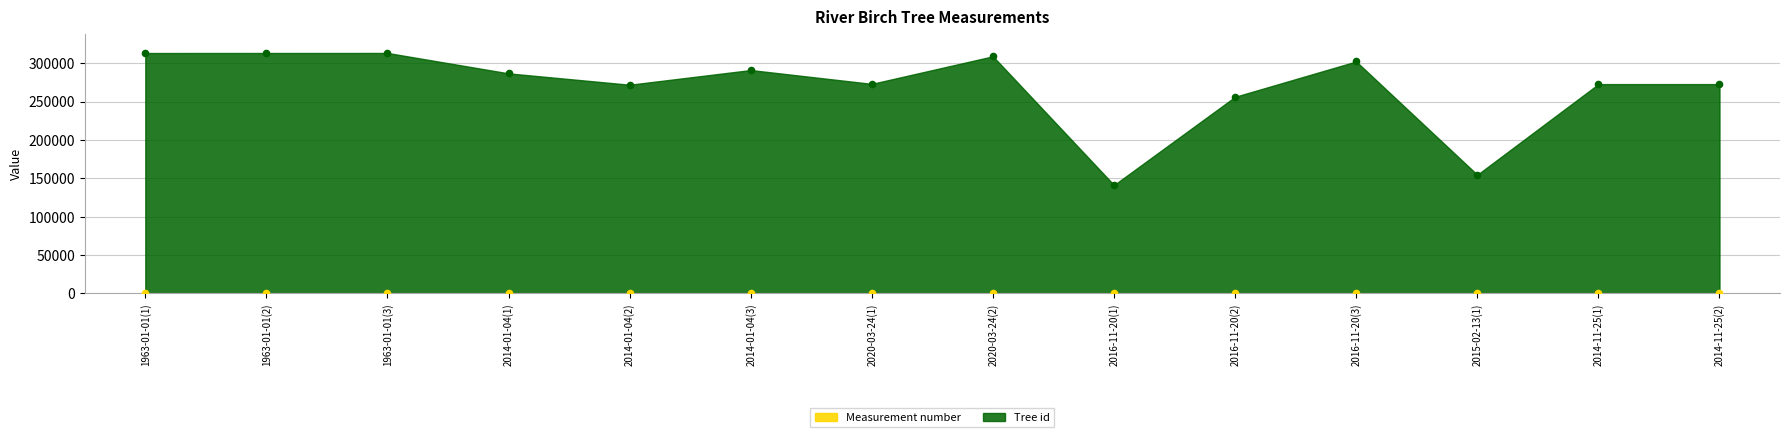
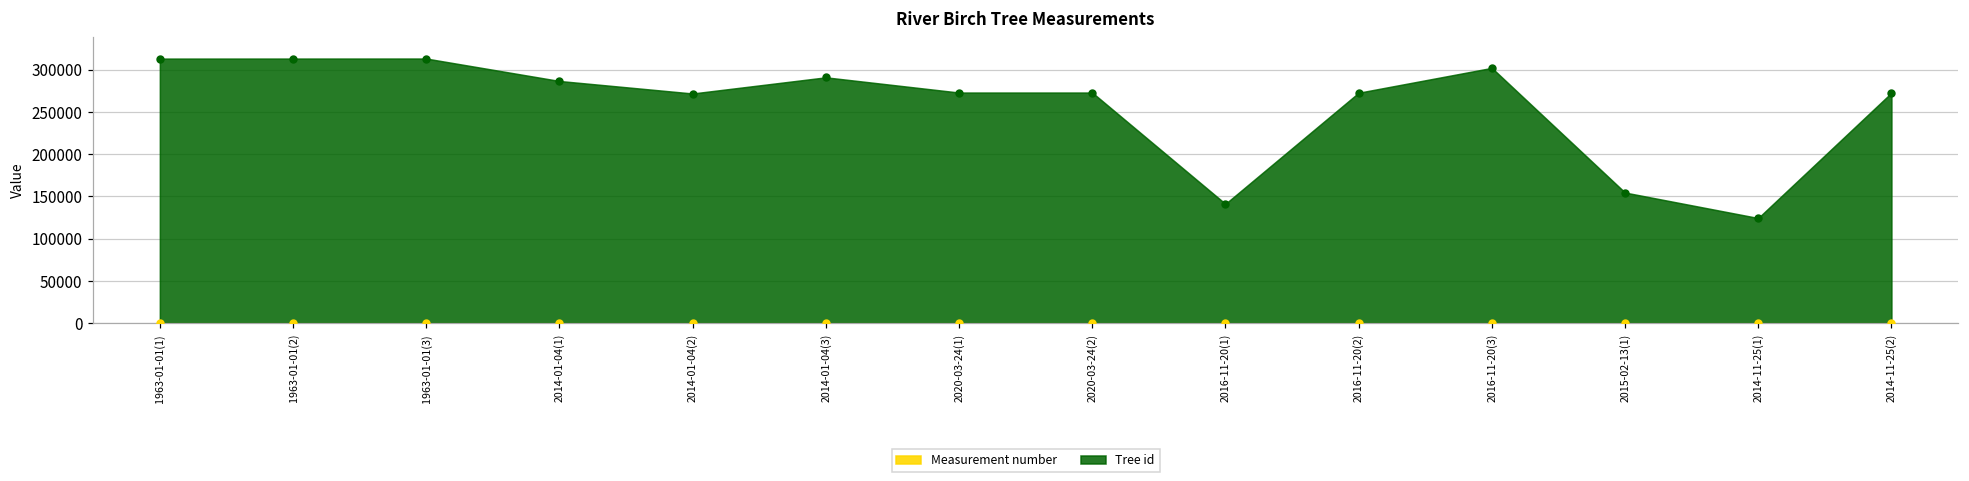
  {
    "Tree id": {
      "1963-01-01(1)": 310000,
      "1963-01-01(2)": 310000,
      "1963-01-01(3)": 310000,
      "2014-01-04(1)": 290000,
      "2014-01-04(2)": 270000,
      "2014-01-04(3)": 290000,
      "2020-03-24(1)": 270000,
-     "2020-03-24(2)": 310000,
+     "2020-03-24(2)": 270000,
      "2016-11-20(1)": 140000,
-     "2016-11-20(2)": 260000,
+     "2016-11-20(2)": 270000,
      "2016-11-20(3)": 300000,
      "2015-02-13(1)": 150000,
-     "2014-11-25(1)": 270000,
+     "2014-11-25(1)": 120000,
      "2014-11-25(2)": 270000
    }
  }
